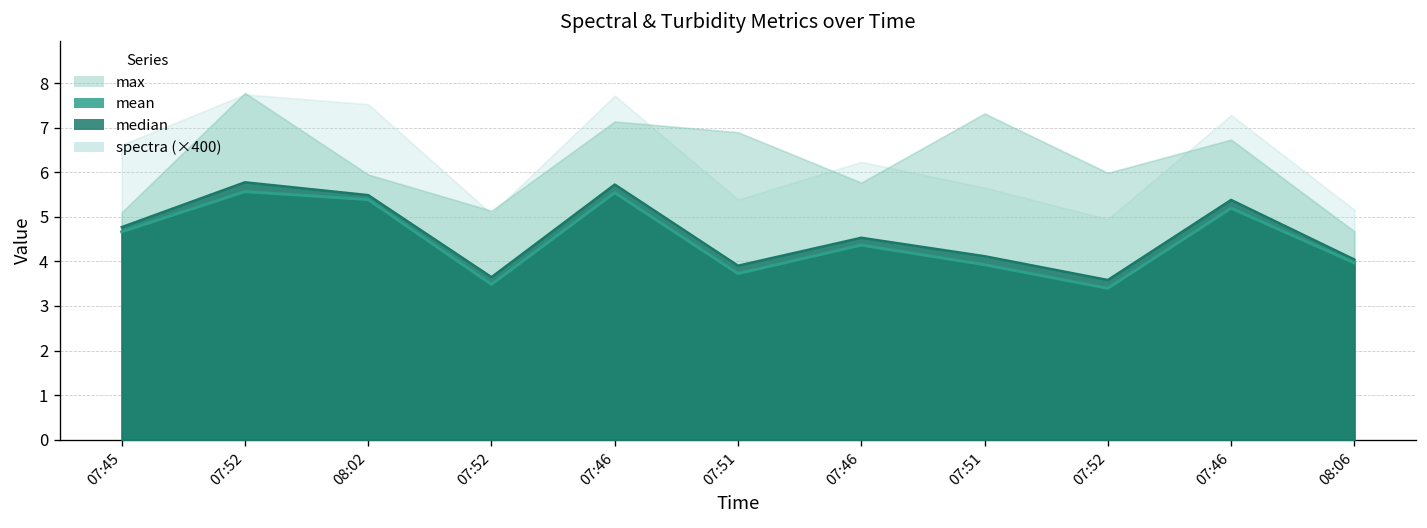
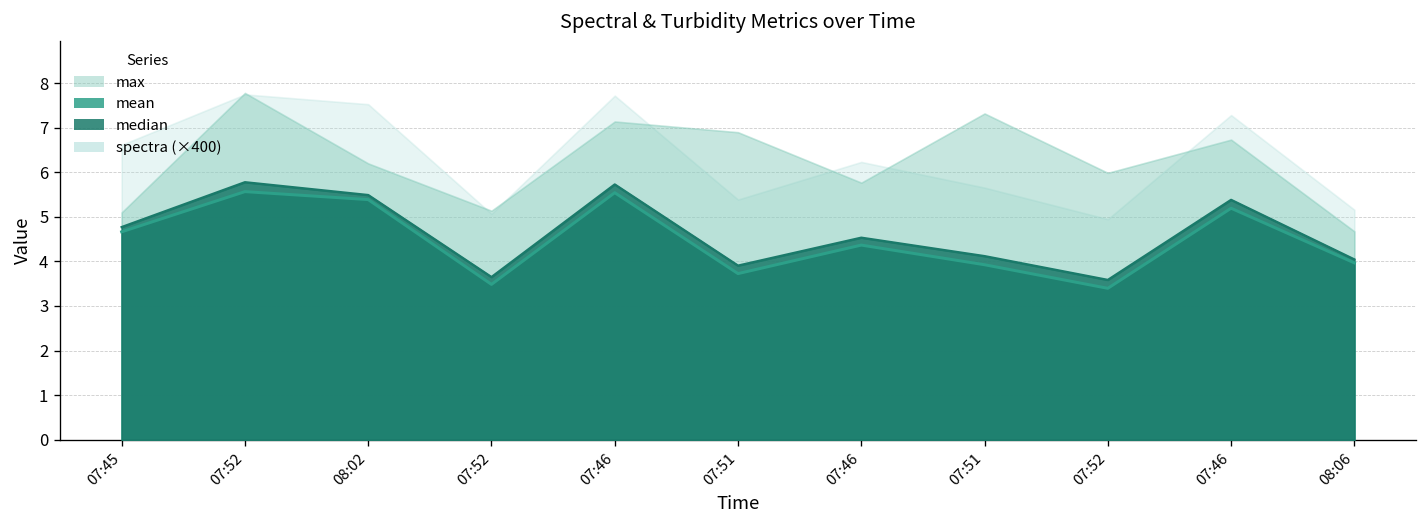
  {
    "max": {
      "07:45": 5.1,
-     "08:02": 5.9,
+     "08:02": 6.2,
      "08:06": 4.7
    },
    "spectra (×400)": {
      "07:45": 6.6,
      "08:02": 7.5,
      "08:06": 5.2
    }
  }
